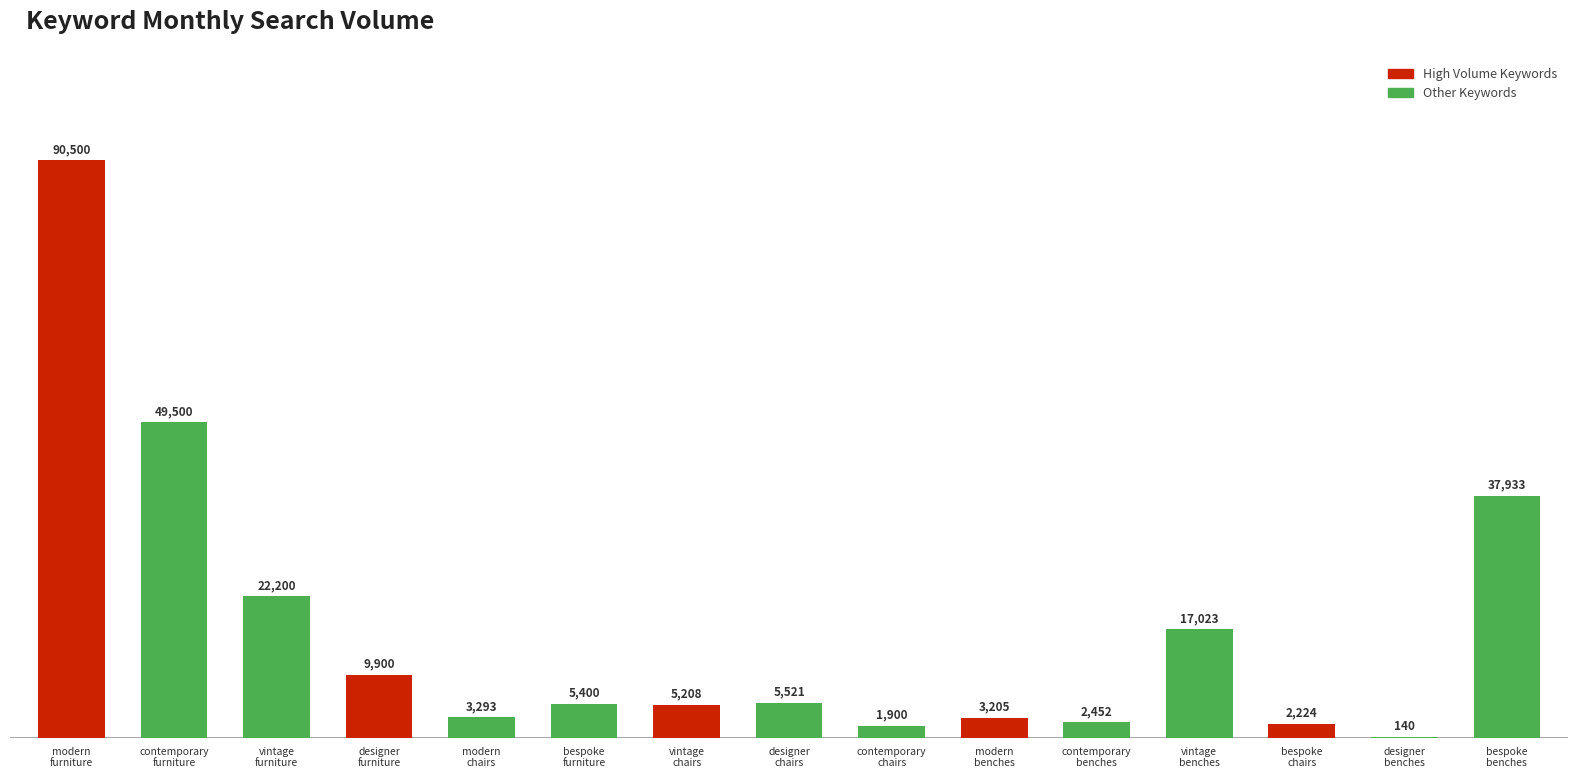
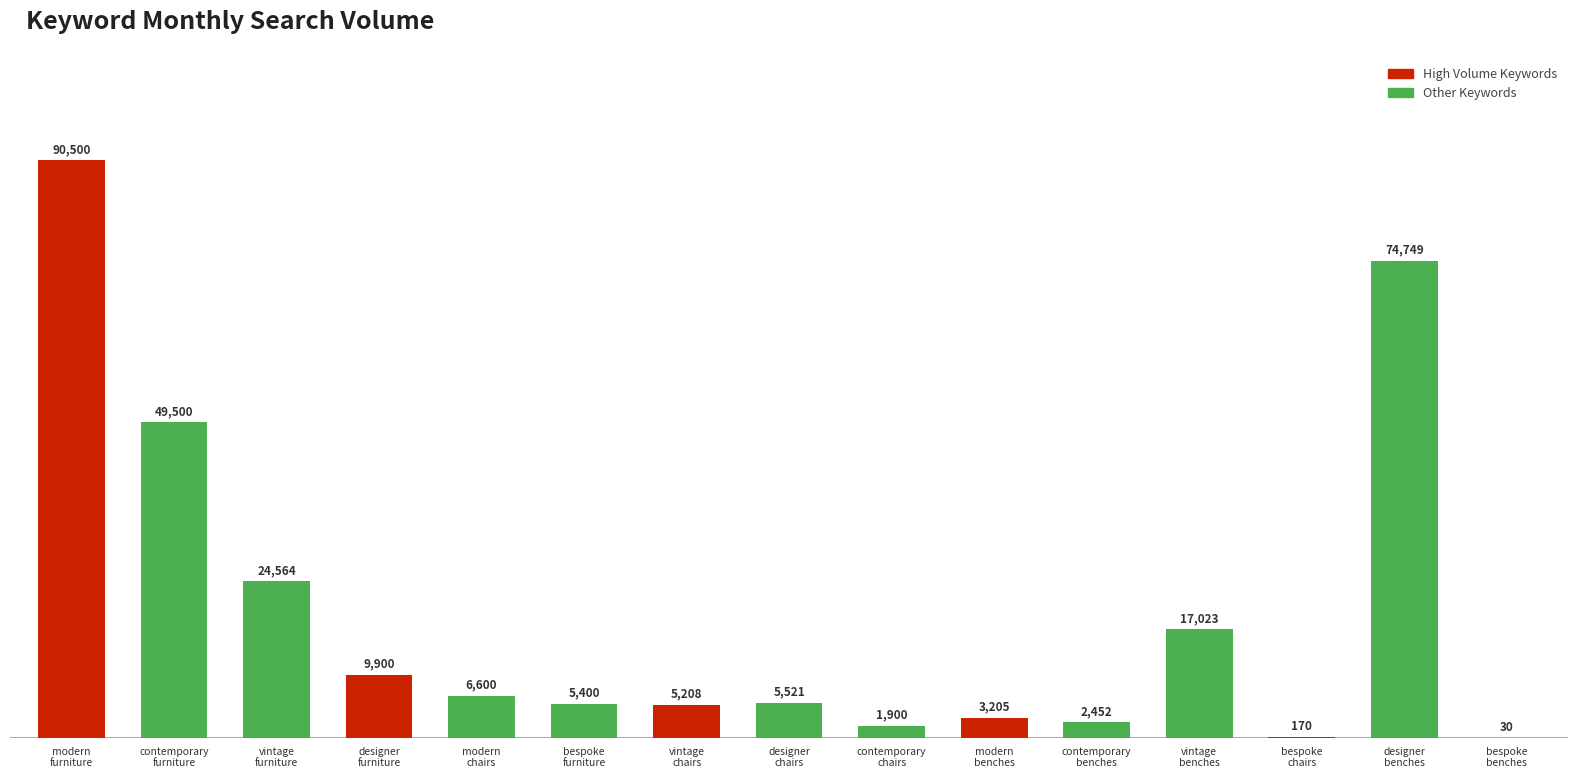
  {
    "modern furniture": "90,500",
    "contemporary furniture": "49,500",
-   "vintage furniture": "22,200",
+   "vintage furniture": "24,564",
    "designer furniture": "9,900",
-   "modern chairs": "3,293",
+   "modern chairs": "6,600",
    "bespoke furniture": "5,400",
    "vintage chairs": "5,208",
    "designer chairs": "5,521",
    "contemporary chairs": "1,900",
    "modern benches": "3,205",
    "contemporary benches": "2,452",
    "vintage benches": "17,023",
-   "bespoke chairs": "2,224",
-   "designer benches": "140",
-   "bespoke benches": "37,933"
+   "bespoke chairs": "170",
+   "designer benches": "74,749",
+   "bespoke benches": "30"
  }
